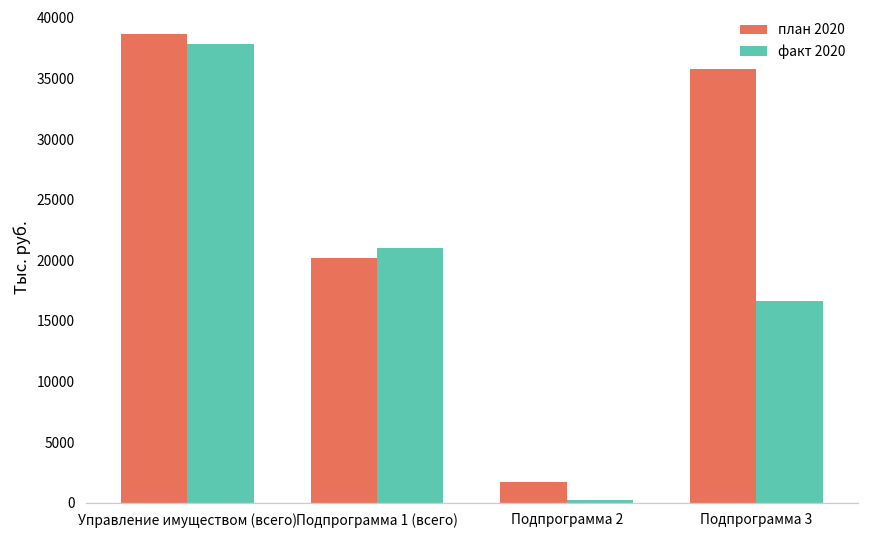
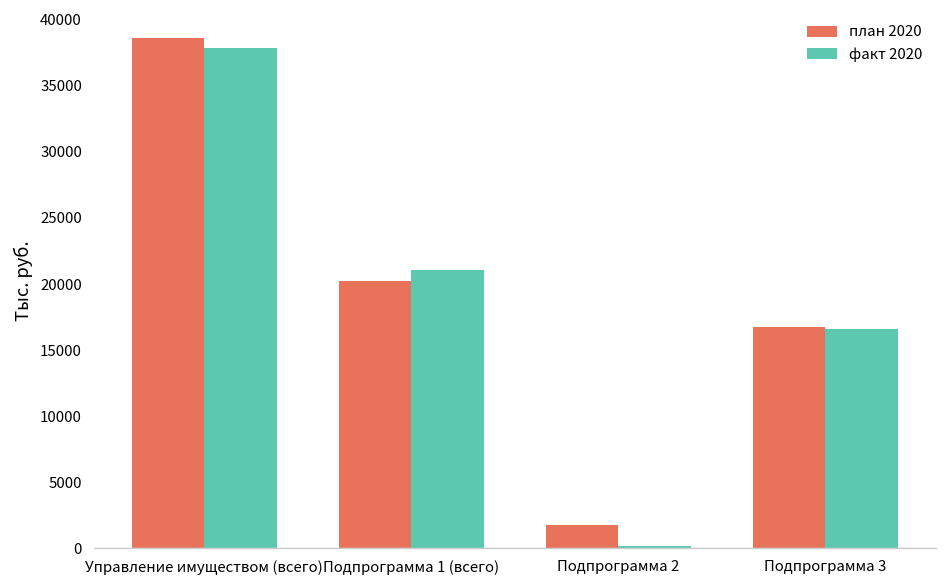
  {
    "план 2020": {
      "Управление имуществом (всего)": 38600,
      "Подпрограмма 1 (всего)": 20200,
      "Подпрограмма 2": 1700,
-     "Подпрограмма 3": 35800
+     "Подпрограмма 3": 16700
    },
    "факт 2020": {
      "Управление имуществом (всего)": 37900,
      "Подпрограмма 1 (всего)": 21100,
      "Подпрограмма 3": 16600
    }
  }
